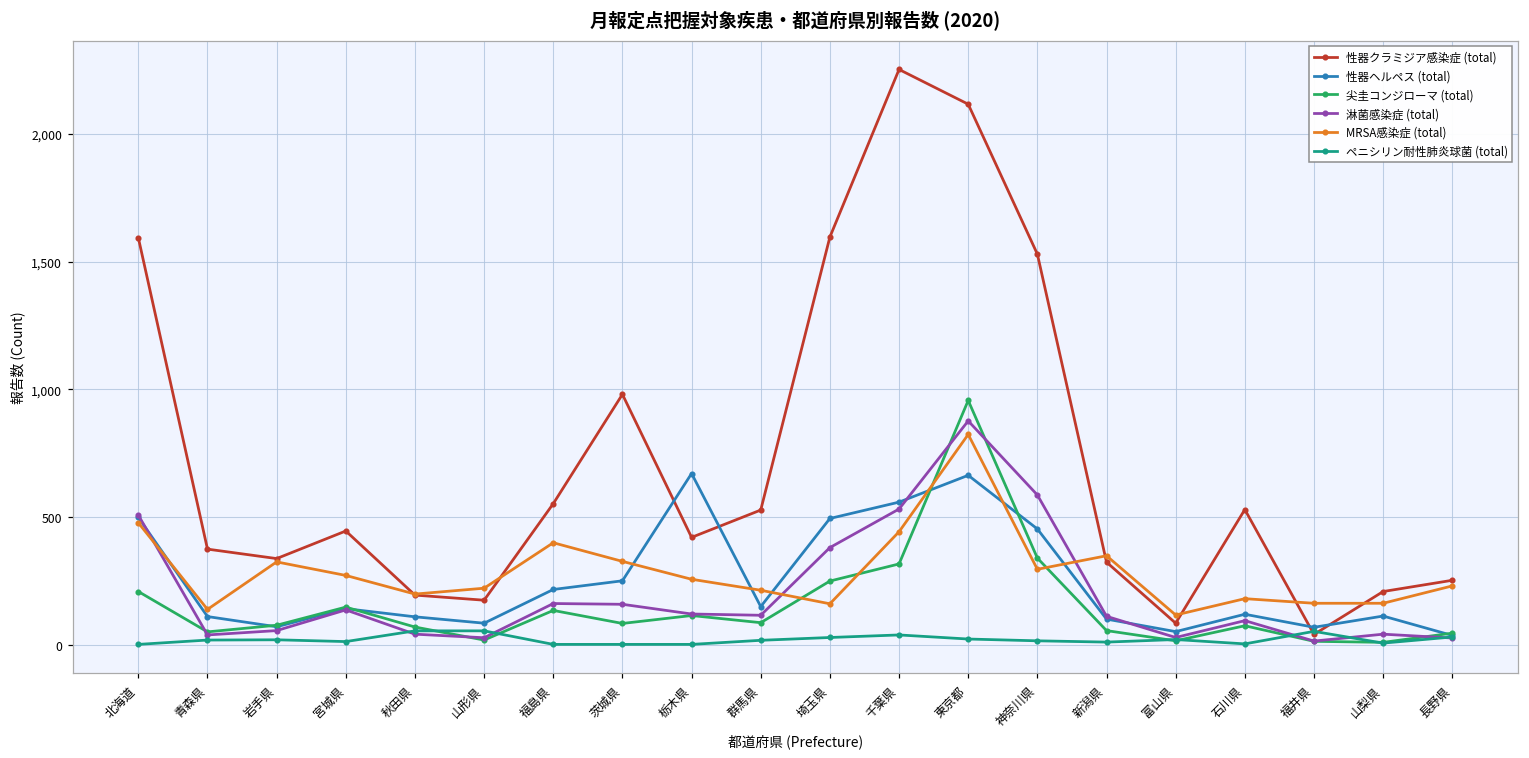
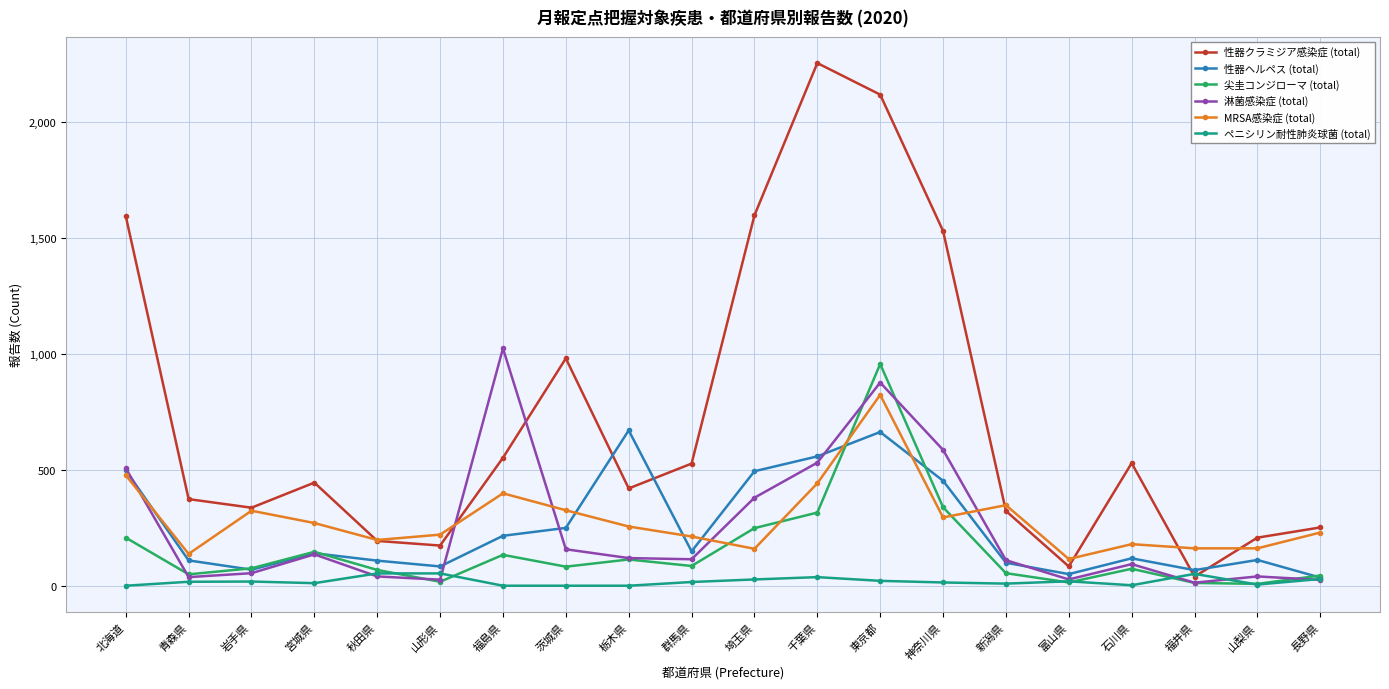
  {
    "性器クラミジア感染症 (total)": {
      "北海道": "1,590",
      "青森県": "370",
      "岩手県": "340",
      "宮城県": "450",
      "山形県": "170",
      "福島県": "550",
      "茨城県": "980",
      "栃木県": "420",
      "群馬県": "530",
      "埼玉県": "1,600",
      "千葉県": "2,250",
      "東京都": "2,120",
      "神奈川県": "1,530",
      "新潟県": "320",
      "富山県": "80",
      "石川県": "530",
      "福井県": "40",
      "山梨県": "210",
      "長野県": "250"
    },
    "性器ヘルペス (total)": {
      "青森県": "110",
      "秋田県": "110",
      "山形県": "80",
      "福島県": "220",
      "茨城県": "250",
      "栃木県": "670",
      "群馬県": "150",
      "埼玉県": "490",
      "千葉県": "560",
      "東京都": "660",
      "神奈川県": "450",
      "富山県": "50",
      "石川県": "120",
      "福井県": "70",
      "山梨県": "110"
    },
    "淋菌感染症 (total)": {
      "青森県": "40",
      "岩手県": "60",
      "秋田県": "40",
-     "福島県": "160",
+     "福島県": "1,020",
      "茨城県": "160",
      "群馬県": "120",
      "埼玉県": "380",
      "千葉県": "530",
      "東京都": "880",
      "神奈川県": "590",
      "石川県": "90",
      "山梨県": "40"
    },
    "MRSA感染症 (total)": {
      "北海道": "480",
      "青森県": "140",
      "岩手県": "320",
      "宮城県": "270",
      "山形県": "220",
      "福島県": "400",
      "茨城県": "330",
      "栃木県": "260",
      "群馬県": "210",
      "埼玉県": "160",
      "千葉県": "440",
      "東京都": "820",
      "神奈川県": "300",
      "新潟県": "350",
      "富山県": "120",
      "石川県": "180",
      "福井県": "160",
      "山梨県": "160",
      "長野県": "230"
    }
  }
